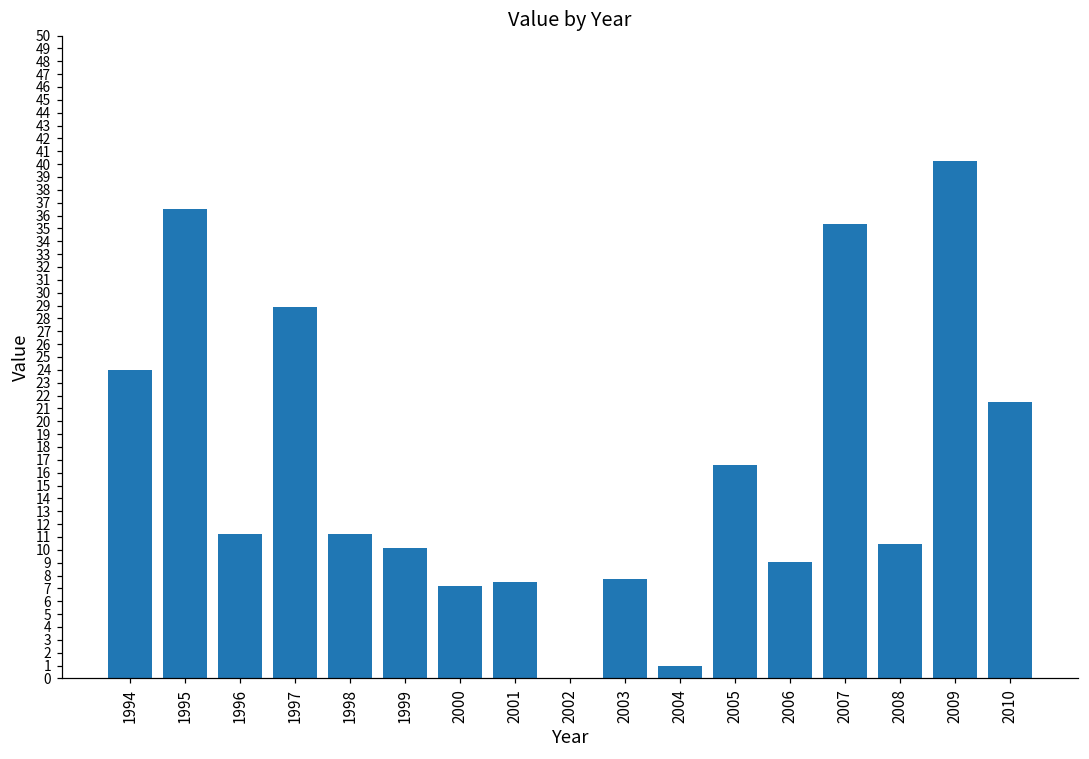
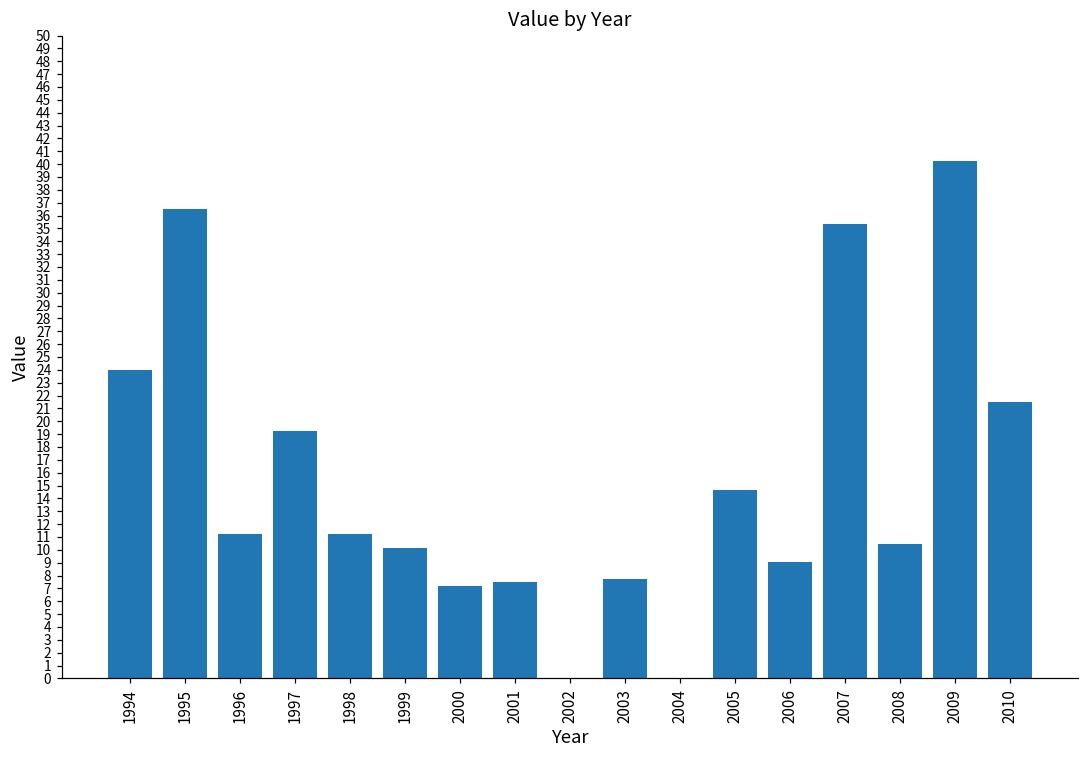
  {
    "1994": 24.0,
    "1995": 36.5,
    "1996": 11.2,
-   "1997": 28.9,
+   "1997": 19.3,
    "1998": 11.2,
    "1999": 10.2,
    "2000": 7.2,
    "2001": 7.5,
    "2002": 0.0,
    "2003": 7.7,
-   "2004": 1,
-   "2005": 16.6,
+   "2004": 0,
+   "2005": 14.6,
    "2006": 9.1,
    "2007": 35.4,
    "2008": 10.5,
    "2009": 40.2,
    "2010": 21.5
  }
